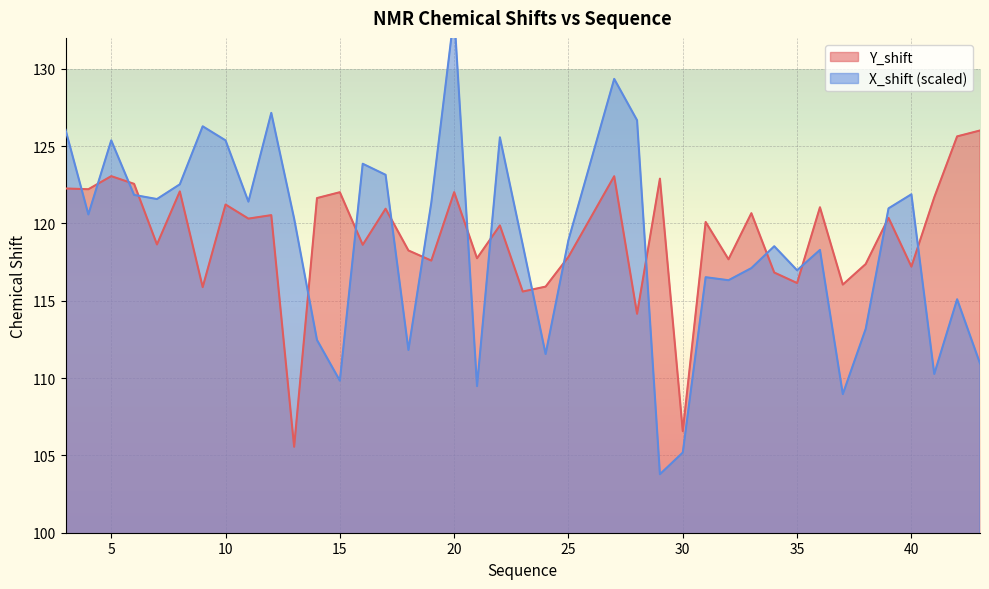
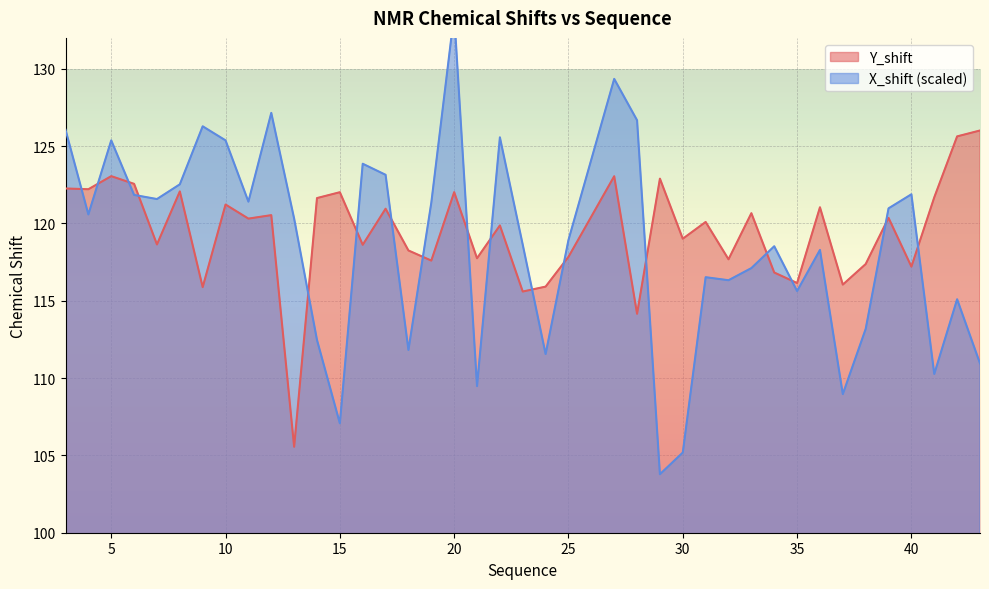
  {
    "Y_shift": {
      "5": 123.1,
      "10": 121.2,
      "15": 122.0,
      "20": 122.0,
      "25": 117.8,
-     "30": 106.6,
+     "30": 119.0,
      "35": 116.1,
      "40": 117.2
    },
    "X_shift (scaled)": {
      "5": 125.4,
      "10": 125.4,
-     "15": 109.8,
+     "15": 107.1,
      "25": 118.9,
      "30": 105.2,
-     "35": 117.0,
+     "35": 115.6,
      "40": 121.9
    }
  }
